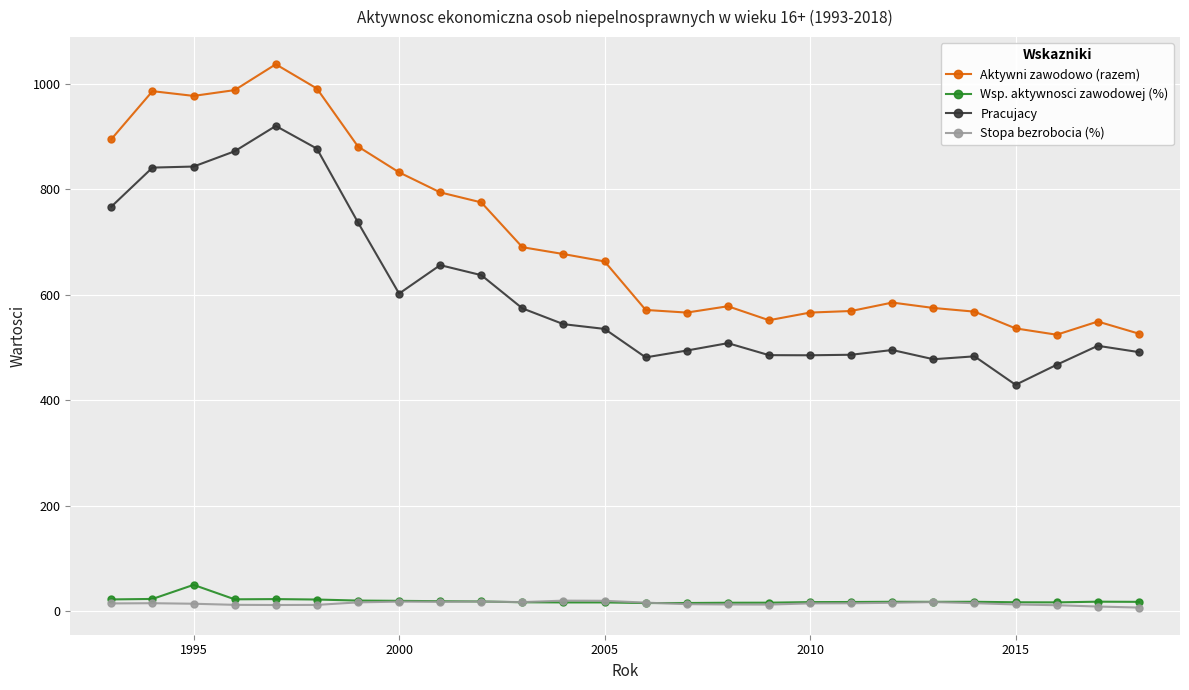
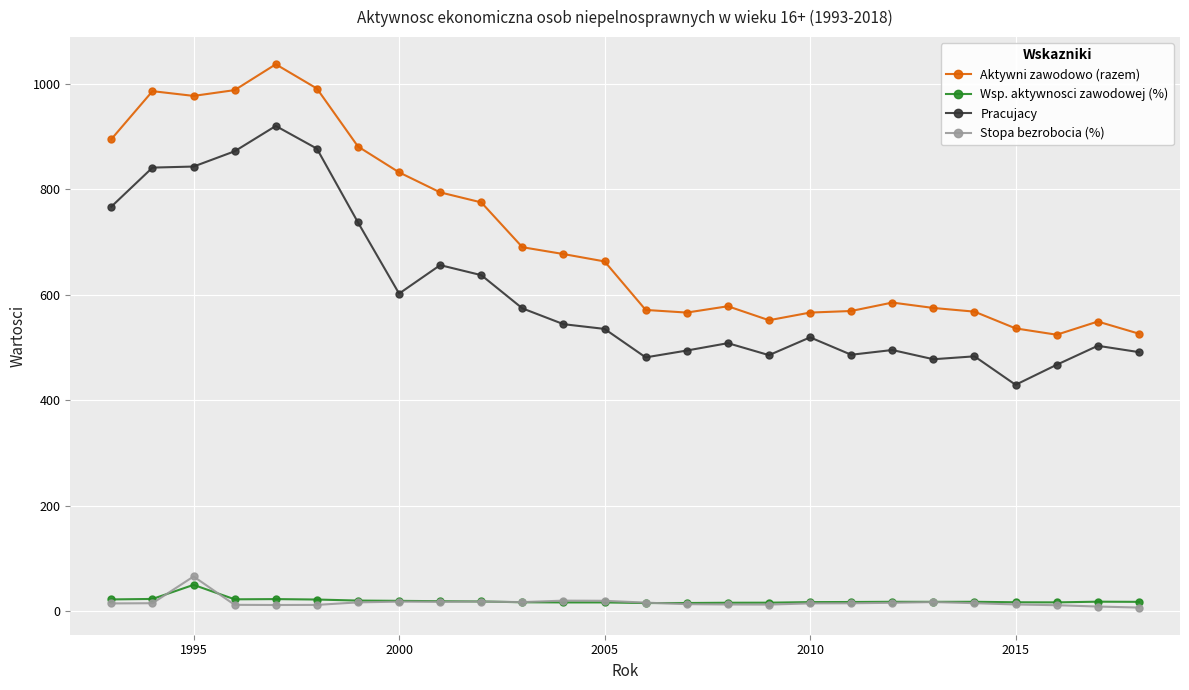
  {
    "Aktywni zawodowo (razem)": {
      "1995": 980,
      "2000": 830,
      "2005": 660,
      "2010": 570,
      "2015": 540
    },
    "Wsp. aktywnosci zawodowej (%)": {
      "1995": 50
    },
    "Pracujacy": {
      "1995": 840,
      "2000": 600,
      "2005": 540,
-     "2010": 490,
+     "2010": 520,
      "2015": 430
    },
    "Stopa bezrobocia (%)": {
-     "1995": 10
+     "1995": 70
    }
  }
